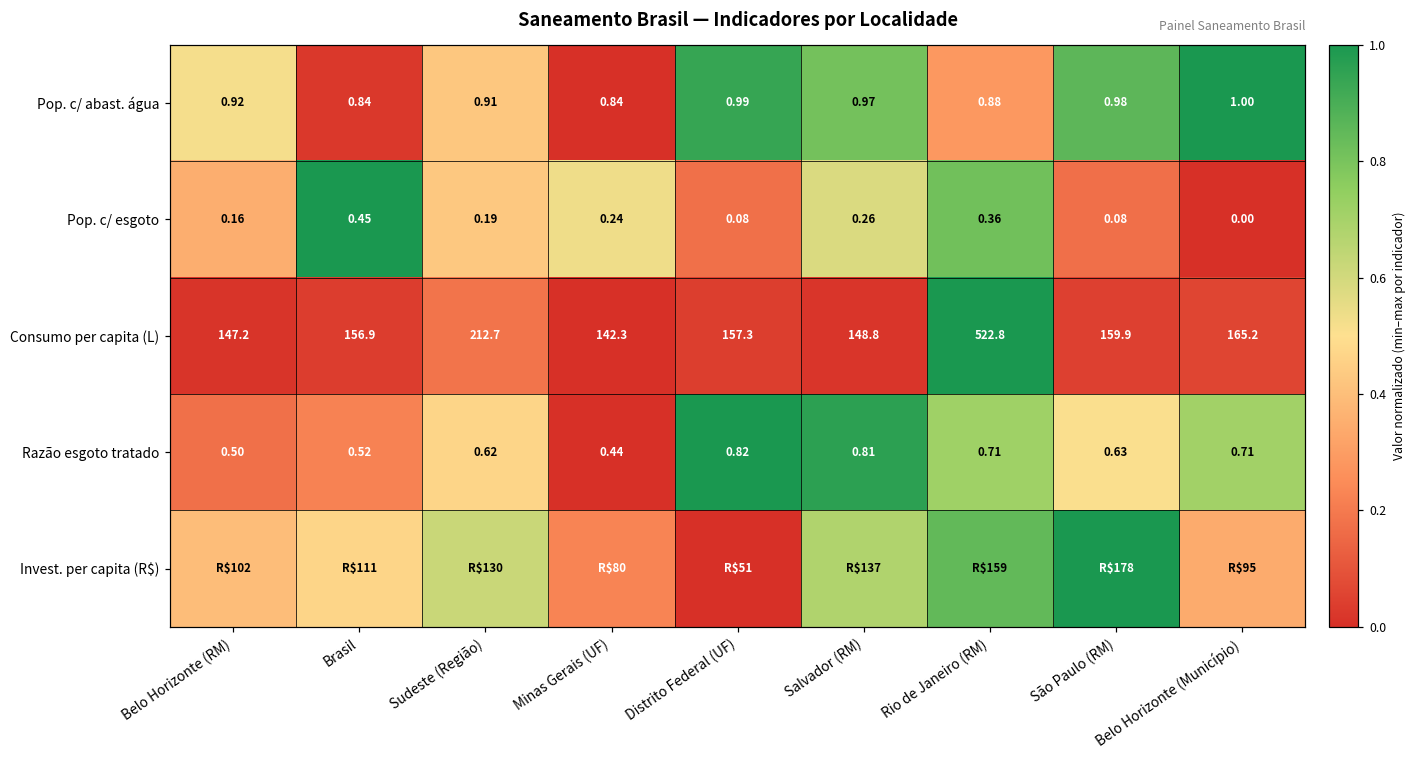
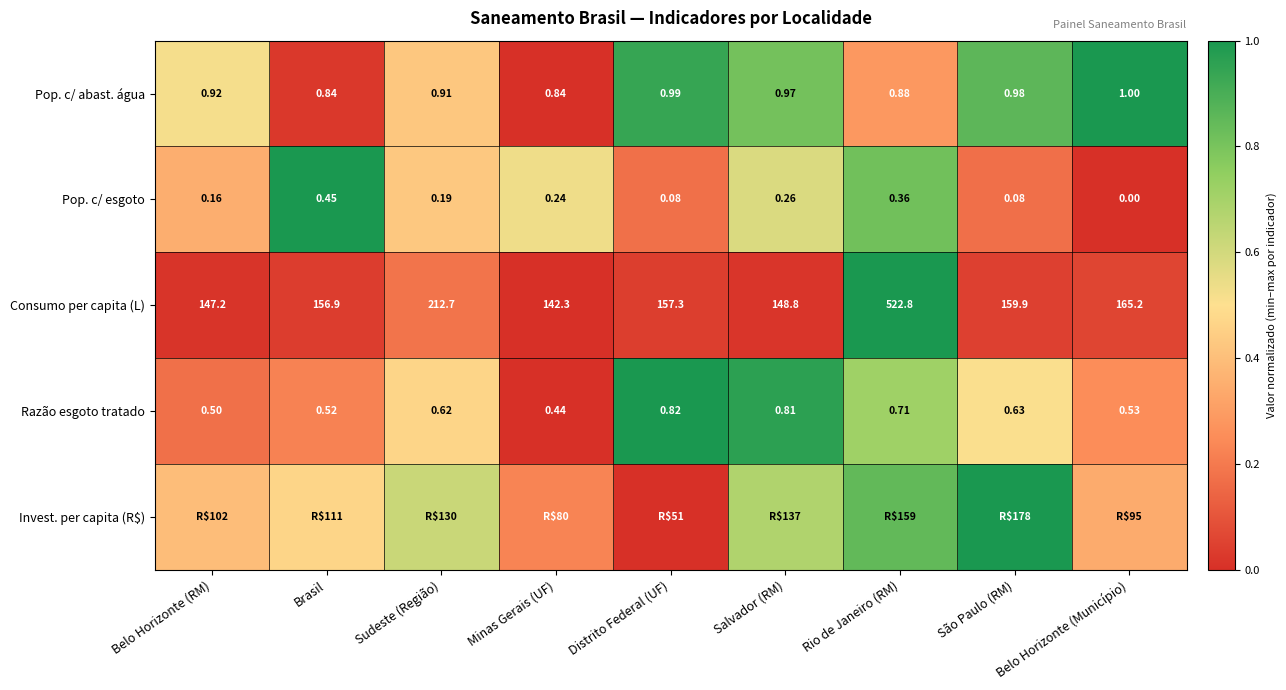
  {
    "Pop. c/ abast. água": {
      "Belo Horizonte (RM)": "0.92",
      "Brasil": "0.84",
      "Sudeste (Região)": "0.91",
      "Minas Gerais (UF)": "0.84",
      "Distrito Federal (UF)": "0.99",
      "Salvador (RM)": "0.97",
      "Rio de Janeiro (RM)": "0.88",
      "São Paulo (RM)": "0.98",
      "Belo Horizonte (Município)": "1.00"
    },
    "Pop. c/ esgoto": {
      "Belo Horizonte (RM)": "0.16",
      "Brasil": "0.45",
      "Sudeste (Região)": "0.19",
      "Minas Gerais (UF)": "0.24",
      "Distrito Federal (UF)": "0.08",
      "Salvador (RM)": "0.26",
      "Rio de Janeiro (RM)": "0.36",
      "São Paulo (RM)": "0.08",
      "Belo Horizonte (Município)": "0.00"
    },
    "Consumo per capita (L)": {
      "Belo Horizonte (RM)": "147.2",
      "Brasil": "156.9",
      "Sudeste (Região)": "212.7",
      "Minas Gerais (UF)": "142.3",
      "Distrito Federal (UF)": "157.3",
      "Salvador (RM)": "148.8",
      "Rio de Janeiro (RM)": "522.8",
      "São Paulo (RM)": "159.9",
      "Belo Horizonte (Município)": "165.2"
    },
    "Razão esgoto tratado": {
      "Belo Horizonte (RM)": "0.50",
      "Brasil": "0.52",
      "Sudeste (Região)": "0.62",
      "Minas Gerais (UF)": "0.44",
      "Distrito Federal (UF)": "0.82",
      "Salvador (RM)": "0.81",
      "Rio de Janeiro (RM)": "0.71",
      "São Paulo (RM)": "0.63",
-     "Belo Horizonte (Município)": "0.71"
+     "Belo Horizonte (Município)": "0.53"
    },
    "Invest. per capita (R$)": {
      "Belo Horizonte (RM)": "$102",
      "Brasil": "$111",
      "Sudeste (Região)": "$130",
      "Minas Gerais (UF)": "$80",
      "Distrito Federal (UF)": "$51",
      "Salvador (RM)": "$137",
      "Rio de Janeiro (RM)": "$159",
      "São Paulo (RM)": "$178",
      "Belo Horizonte (Município)": "$95"
    }
  }
